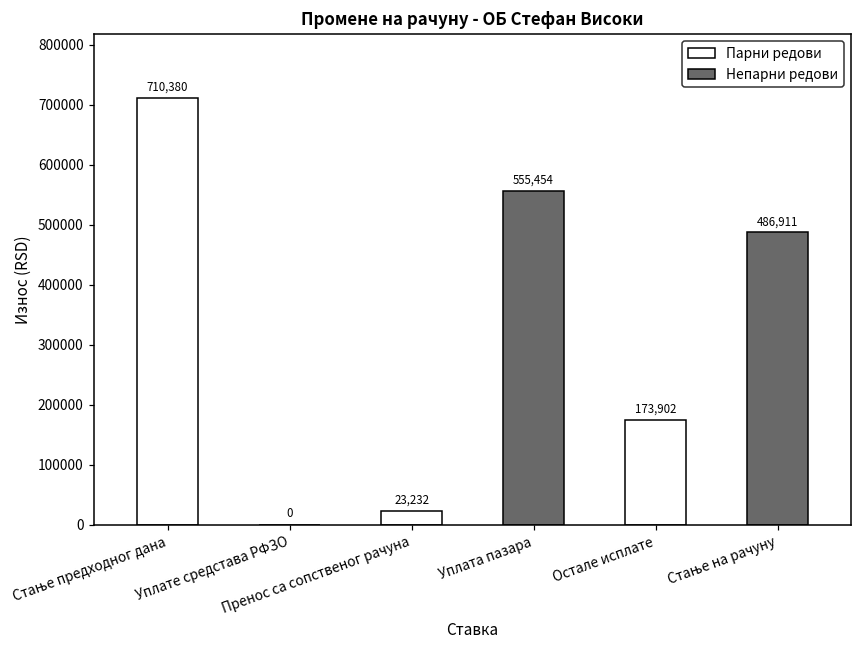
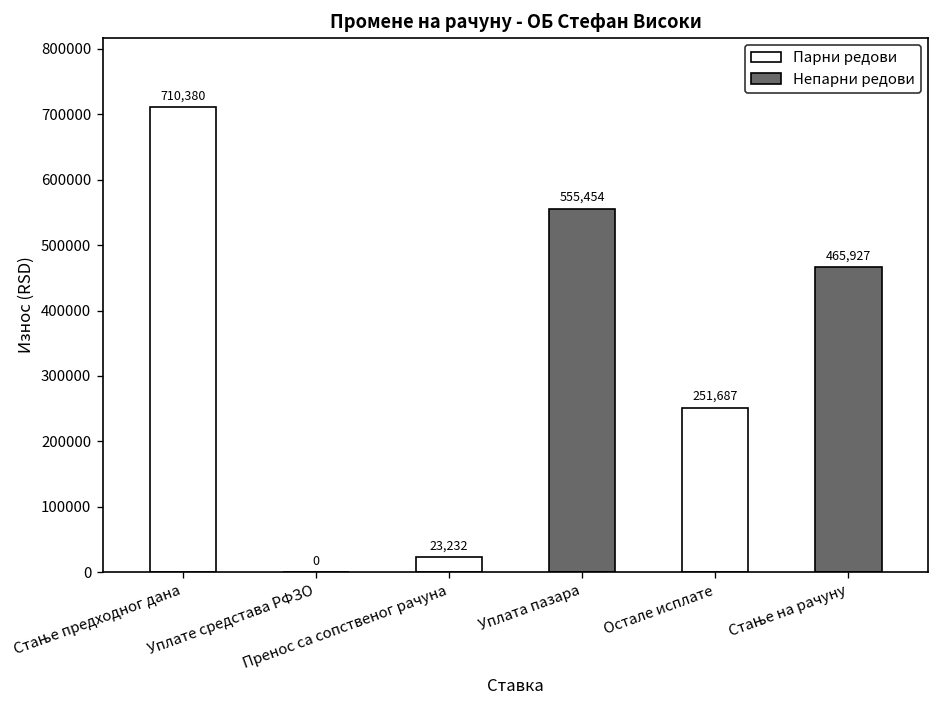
  {
    "Стање предходног дана": "710,380",
    "Уплате средстава РФЗО": "0",
    "Пренос са сопственог рачуна": "23,232",
    "Уплата пазара": "555,454",
-   "Остале исплате": "173,902",
-   "Стање на рачуну": "486,911"
+   "Остале исплате": "251,687",
+   "Стање на рачуну": "465,927"
  }
